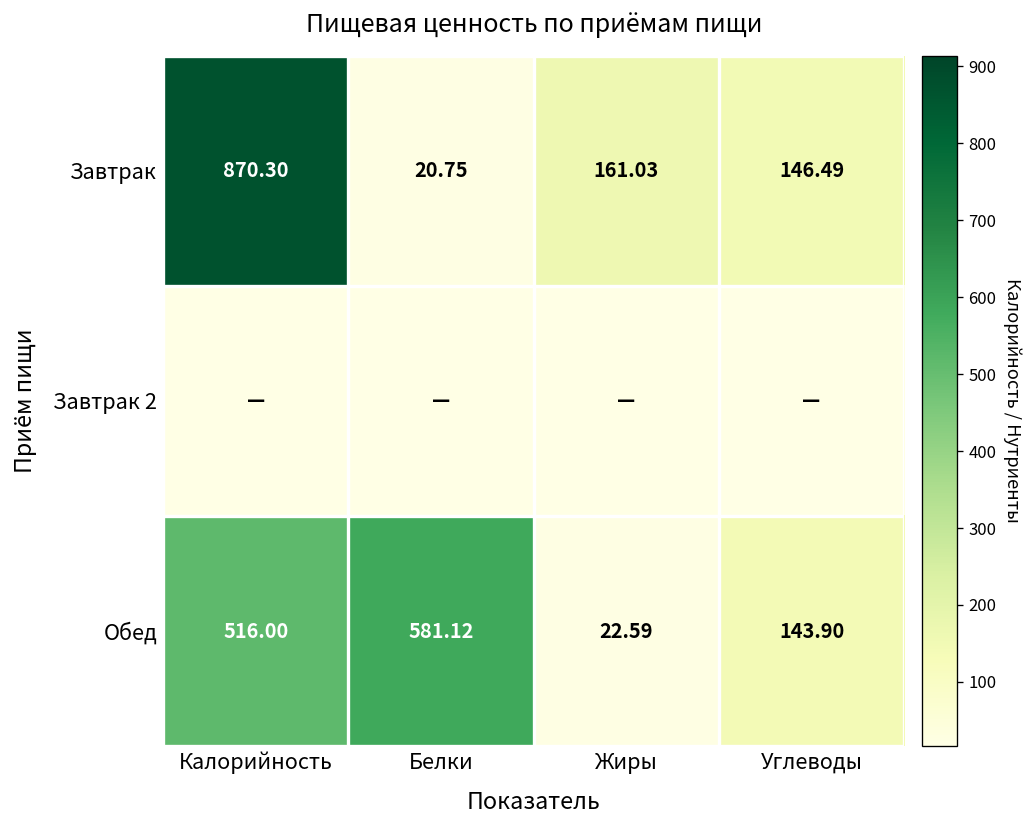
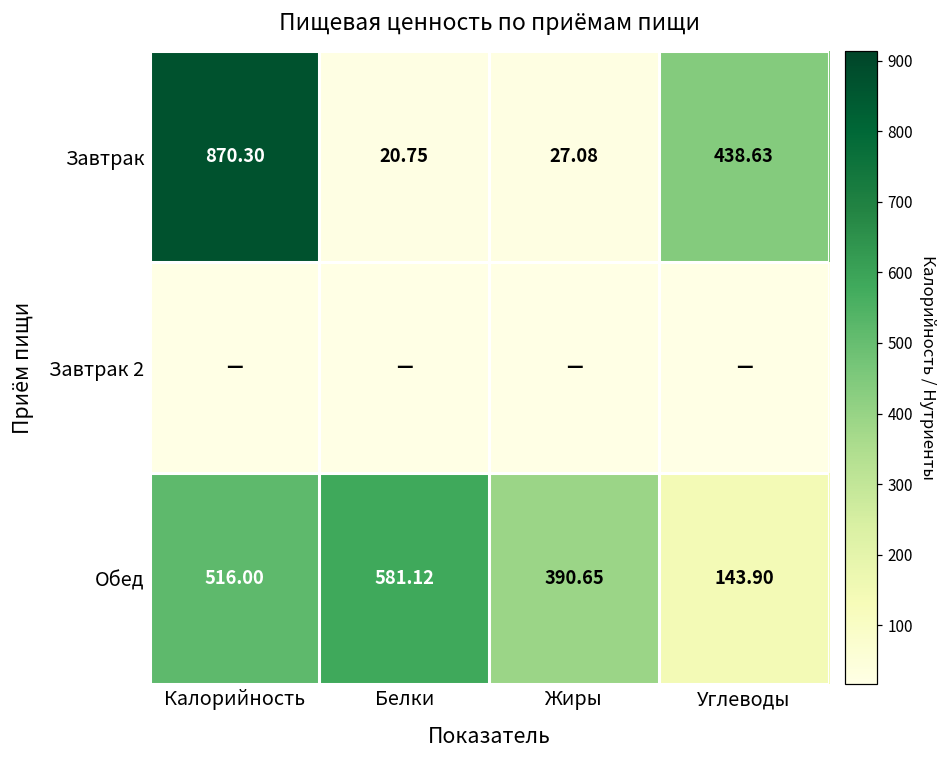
  {
    "Завтрак": {
      "Калорийность": 870.30,
      "Белки": 20.75,
-     "Жиры": 161.03,
-     "Углеводы": 146.49
+     "Жиры": 27.08,
+     "Углеводы": 438.63
    },
    "Обед": {
      "Калорийность": 516.00,
      "Белки": 581.12,
-     "Жиры": 22.59,
+     "Жиры": 390.65,
      "Углеводы": 143.90
    }
  }
